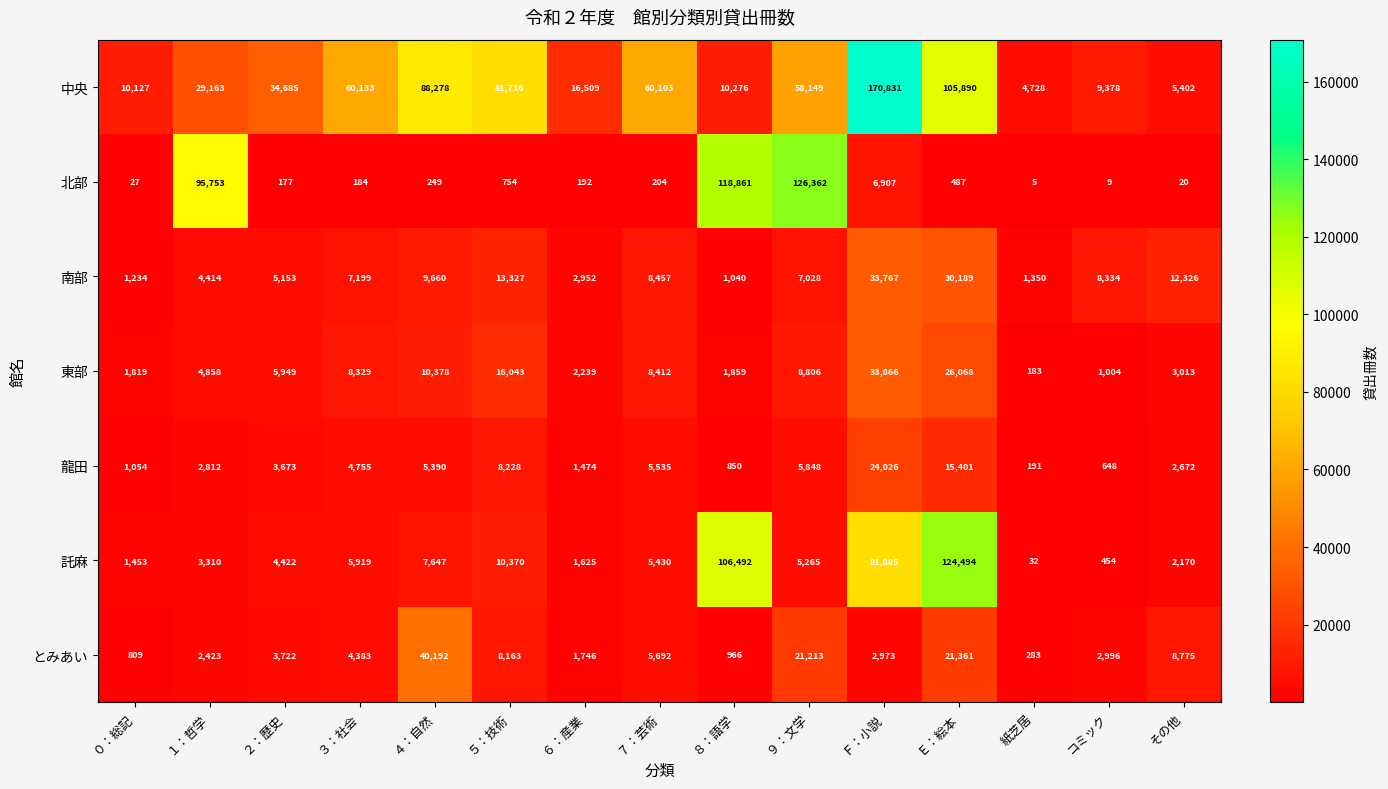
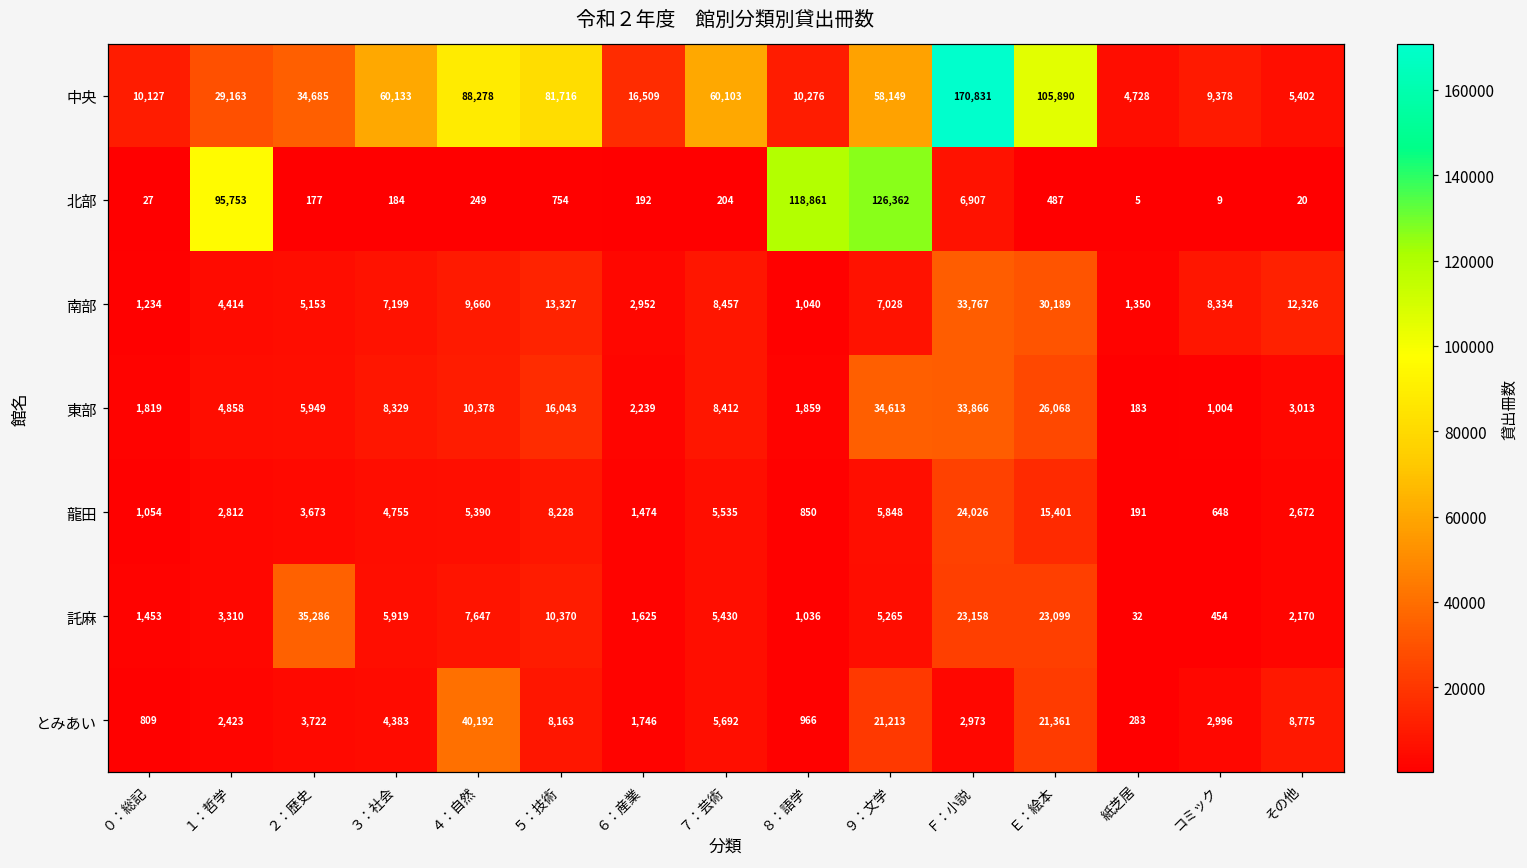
  {
    "中央": {
      "０：総記": "10,127",
      "１：哲学": "29,163",
      "２：歴史": "34,685",
      "３：社会": "60,133",
      "４：自然": "88,278",
      "５：技術": "81,716",
      "６：産業": "16,509",
      "７：芸術": "60,103",
      "８：語学": "10,276",
      "９：文学": "58,149",
      "Ｆ：小説": "170,831",
      "Ｅ：絵本": "105,890",
      "紙芝居": "4,728",
      "コミック": "9,378",
      "その他": "5,402"
    },
    "北部": {
      "０：総記": "27",
      "１：哲学": "95,753",
      "２：歴史": "177",
      "３：社会": "184",
      "４：自然": "249",
      "５：技術": "754",
      "６：産業": "192",
      "７：芸術": "204",
      "８：語学": "118,861",
      "９：文学": "126,362",
      "Ｆ：小説": "6,907",
      "Ｅ：絵本": "487",
      "紙芝居": "5",
      "コミック": "9",
      "その他": "20"
    },
    "南部": {
      "０：総記": "1,234",
      "１：哲学": "4,414",
      "２：歴史": "5,153",
      "３：社会": "7,199",
      "４：自然": "9,660",
      "５：技術": "13,327",
      "６：産業": "2,952",
      "７：芸術": "8,457",
      "８：語学": "1,040",
      "９：文学": "7,028",
      "Ｆ：小説": "33,767",
      "Ｅ：絵本": "30,189",
      "紙芝居": "1,350",
      "コミック": "8,334",
      "その他": "12,326"
    },
    "東部": {
      "０：総記": "1,819",
      "１：哲学": "4,858",
      "２：歴史": "5,949",
      "３：社会": "8,329",
      "４：自然": "10,378",
      "５：技術": "16,043",
      "６：産業": "2,239",
      "７：芸術": "8,412",
      "８：語学": "1,859",
-     "９：文学": "8,806",
+     "９：文学": "34,613",
      "Ｆ：小説": "33,866",
      "Ｅ：絵本": "26,068",
      "紙芝居": "183",
      "コミック": "1,004",
      "その他": "3,013"
    },
    "龍田": {
      "０：総記": "1,054",
      "１：哲学": "2,812",
      "２：歴史": "3,673",
      "３：社会": "4,755",
      "４：自然": "5,390",
      "５：技術": "8,228",
      "６：産業": "1,474",
      "７：芸術": "5,535",
      "８：語学": "850",
      "９：文学": "5,848",
      "Ｆ：小説": "24,026",
      "Ｅ：絵本": "15,401",
      "紙芝居": "191",
      "コミック": "648",
      "その他": "2,672"
    },
    "託麻": {
      "０：総記": "1,453",
      "１：哲学": "3,310",
-     "２：歴史": "4,422",
+     "２：歴史": "35,286",
      "３：社会": "5,919",
      "４：自然": "7,647",
      "５：技術": "10,370",
      "６：産業": "1,625",
      "７：芸術": "5,430",
-     "８：語学": "106,492",
+     "８：語学": "1,036",
      "９：文学": "5,265",
-     "Ｆ：小説": "81,885",
-     "Ｅ：絵本": "124,494",
+     "Ｆ：小説": "23,158",
+     "Ｅ：絵本": "23,099",
      "紙芝居": "32",
      "コミック": "454",
      "その他": "2,170"
    },
    "とみあい": {
      "０：総記": "809",
      "１：哲学": "2,423",
      "２：歴史": "3,722",
      "３：社会": "4,383",
      "４：自然": "40,192",
      "５：技術": "8,163",
      "６：産業": "1,746",
      "７：芸術": "5,692",
      "８：語学": "966",
      "９：文学": "21,213",
      "Ｆ：小説": "2,973",
      "Ｅ：絵本": "21,361",
      "紙芝居": "283",
      "コミック": "2,996",
      "その他": "8,775"
    }
  }
